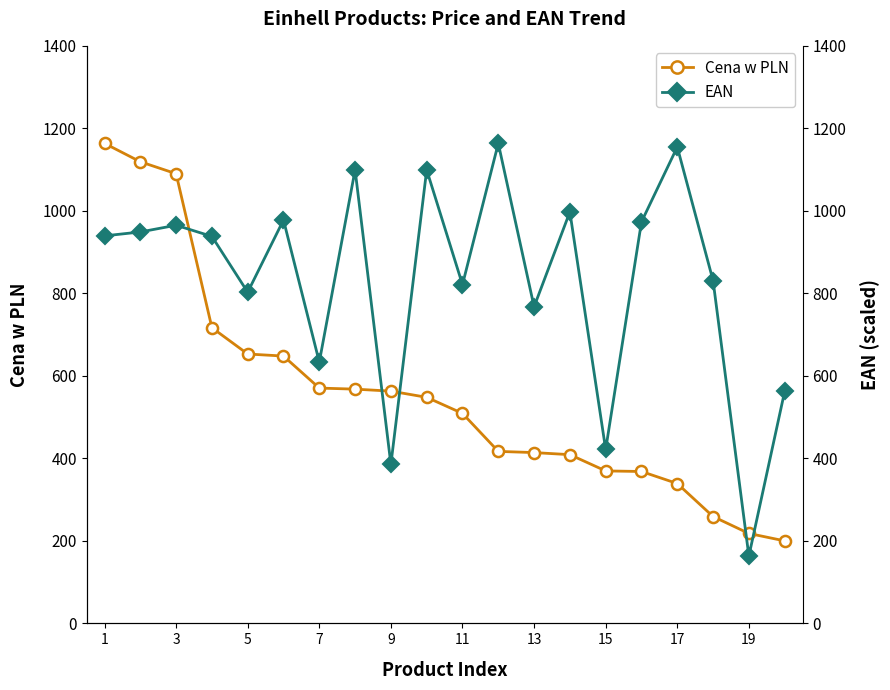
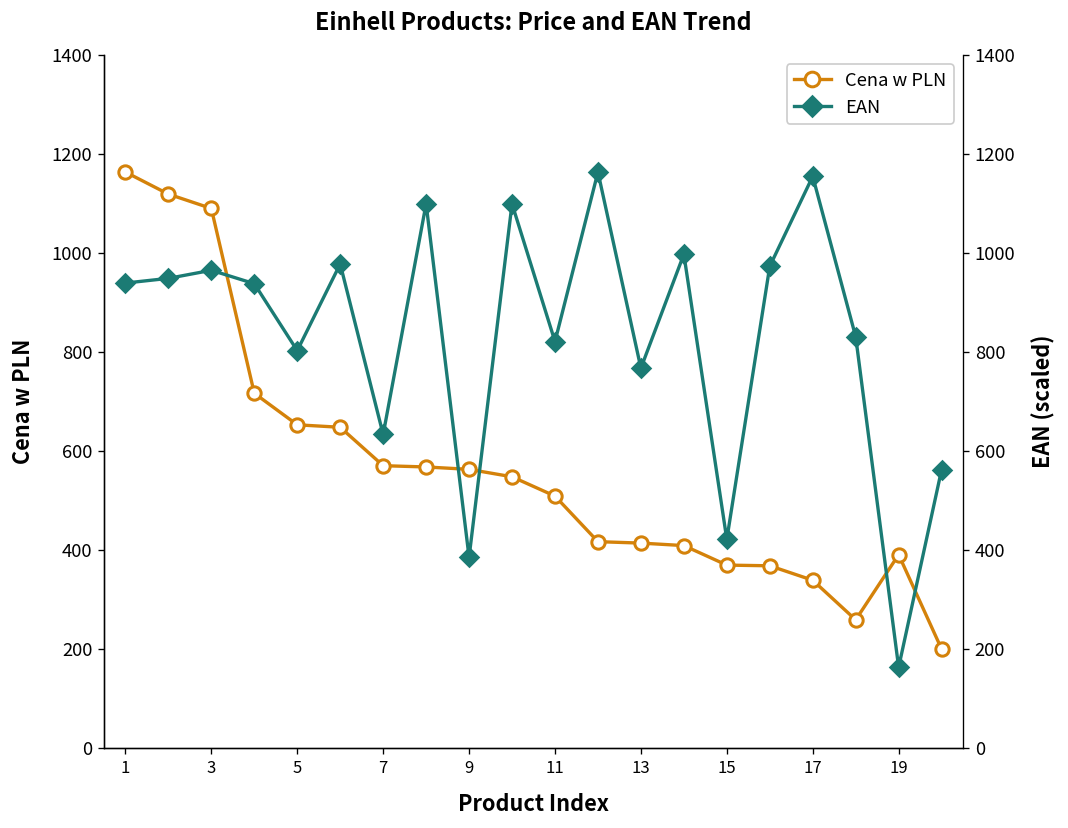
  {
    "Cena w PLN": {
      "1": 1160,
      "3": 1090,
      "5": 650,
      "7": 570,
      "9": 560,
      "11": 510,
      "13": 410,
      "15": 370,
      "17": 340,
-     "19": 220
+     "19": 390
    },
    "EAN": {
      "1": 940,
      "3": 970,
      "5": 800,
      "7": 630,
      "9": 390,
      "11": 820,
      "13": 770,
      "15": 420,
      "17": 1150,
      "19": 160
    }
  }
